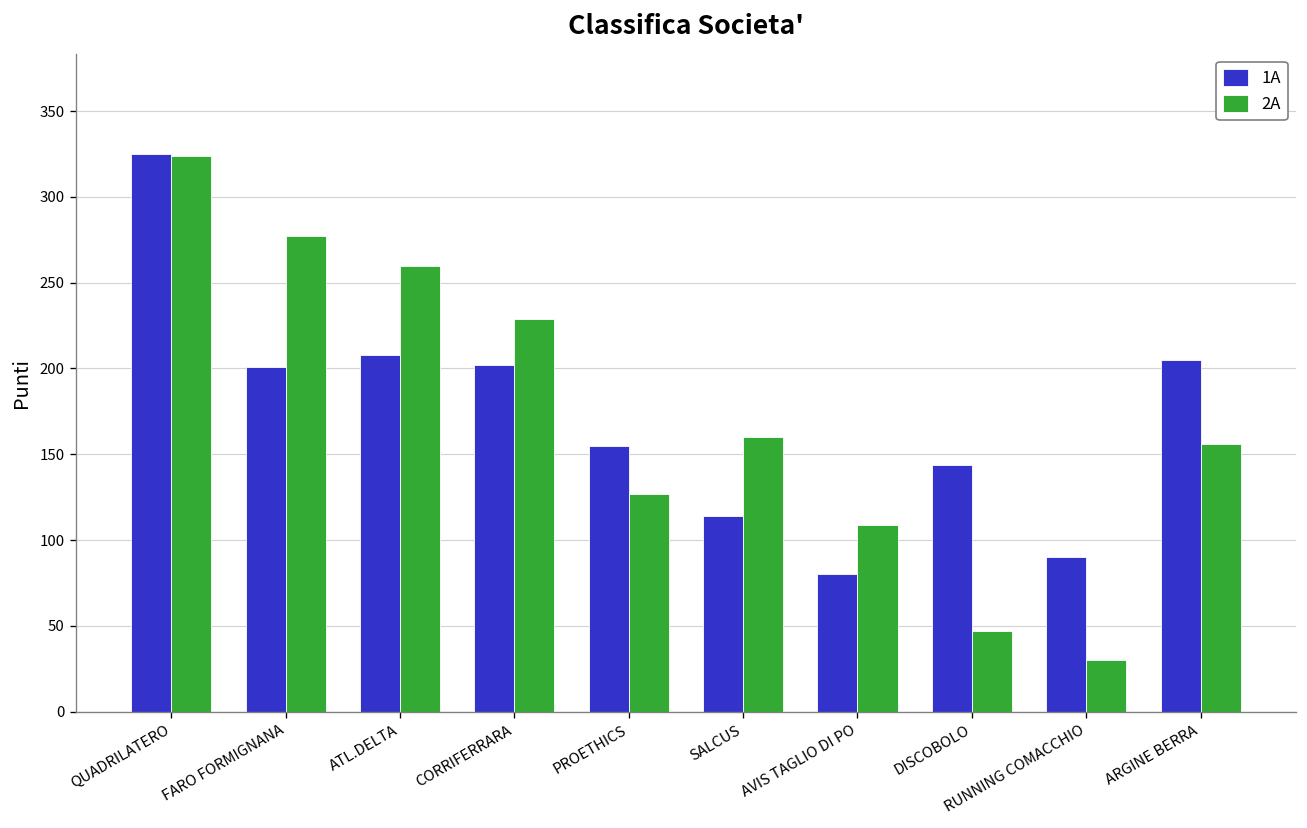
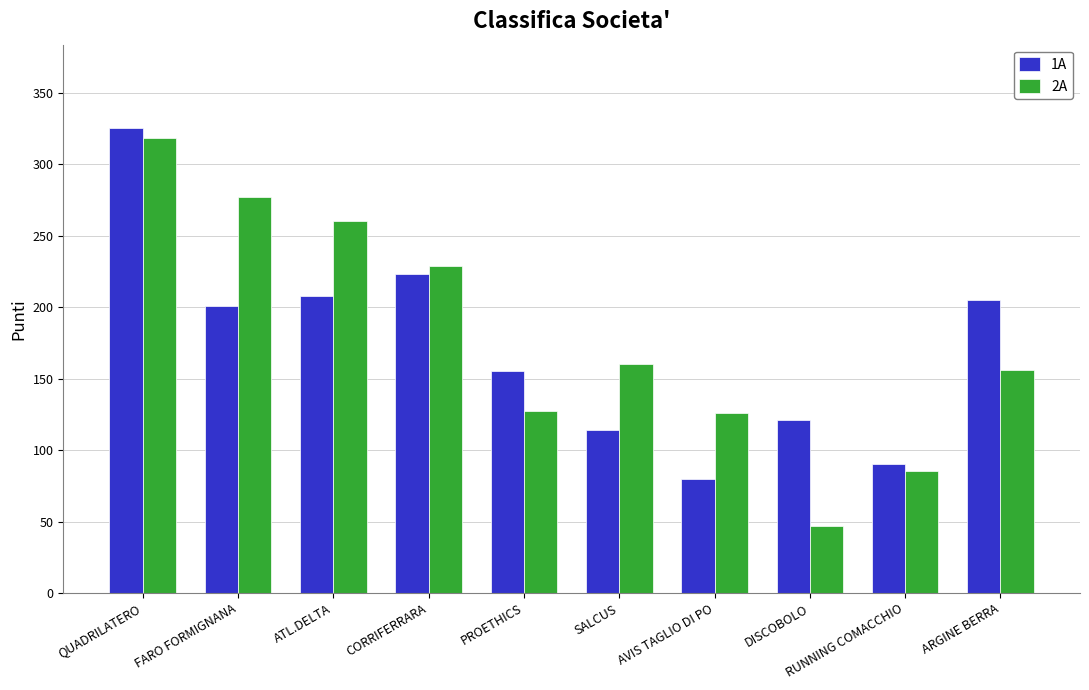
  {
    "1A": {
      "QUADRILATERO": 325,
      "FARO FORMIGNANA": 201,
      "ATL.DELTA": 208,
-     "CORRIFERRARA": 202,
+     "CORRIFERRARA": 223,
      "PROETHICS": 155,
      "SALCUS": 114,
      "AVIS TAGLIO DI PO": 80,
-     "DISCOBOLO": 144,
+     "DISCOBOLO": 121,
      "RUNNING COMACCHIO": 90,
      "ARGINE BERRA": 205
    },
    "2A": {
-     "QUADRILATERO": 324,
+     "QUADRILATERO": 318,
      "FARO FORMIGNANA": 277,
      "ATL.DELTA": 260,
      "CORRIFERRARA": 229,
      "PROETHICS": 127,
      "SALCUS": 160,
-     "AVIS TAGLIO DI PO": 109,
+     "AVIS TAGLIO DI PO": 126,
      "DISCOBOLO": 47,
-     "RUNNING COMACCHIO": 30,
+     "RUNNING COMACCHIO": 85,
      "ARGINE BERRA": 156
    }
  }
